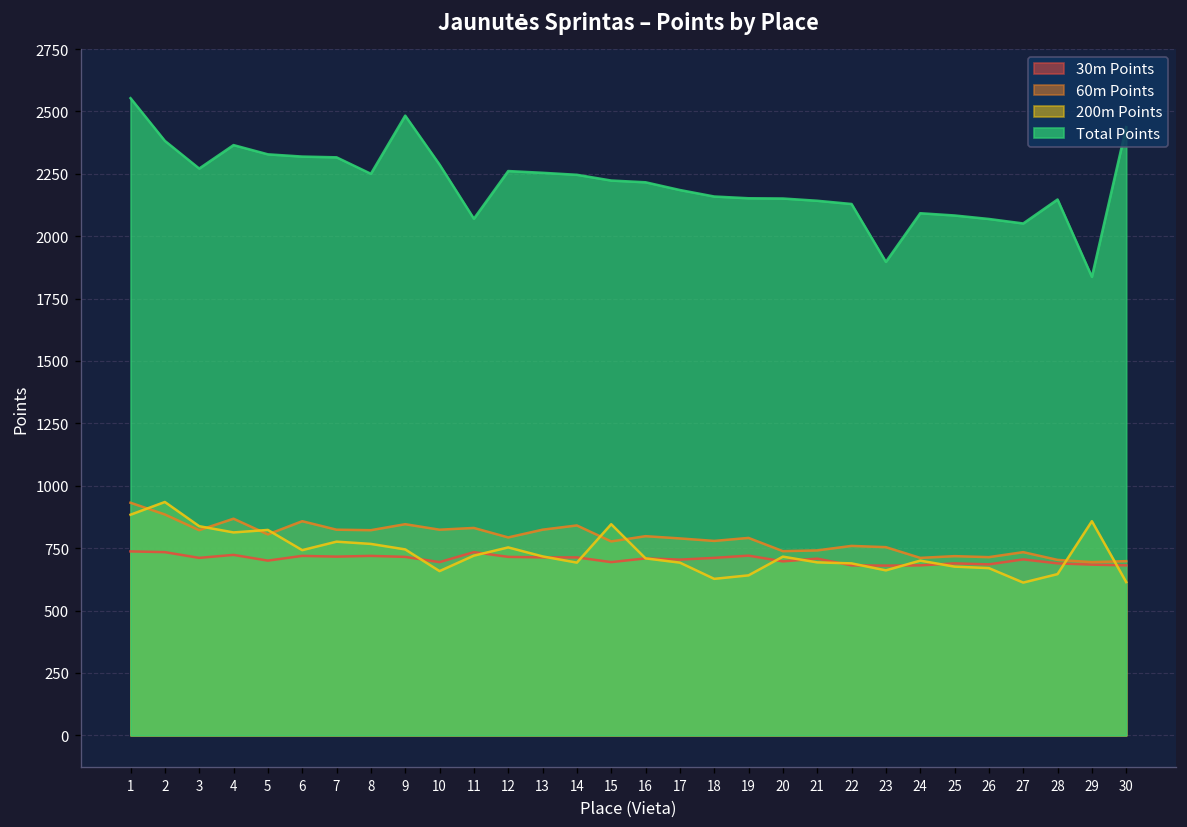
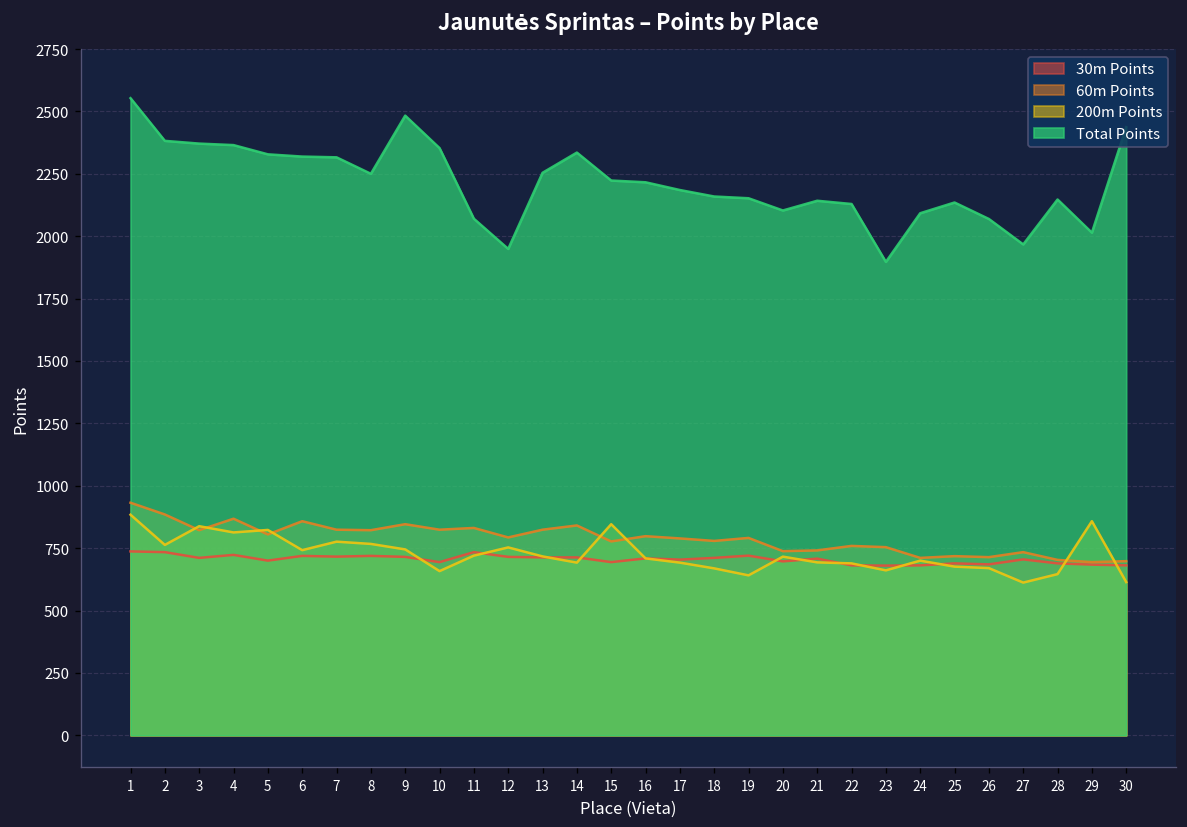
  {
    "200m Points": {
      "1": 880,
-     "2": 940,
+     "2": 760,
      "3": 840,
      "4": 810,
      "5": 820,
      "6": 740,
      "7": 780,
      "8": 770,
      "9": 750,
      "10": 660,
      "11": 720,
      "12": 750,
      "14": 690,
      "15": 850,
-     "18": 630,
+     "18": 670,
      "19": 640,
      "20": 720,
      "21": 690,
      "23": 660,
      "25": 680,
      "26": 670,
      "27": 610,
      "28": 650,
      "29": 860,
      "30": 610
    },
    "Total Points": {
      "1": 2550,
      "2": 2380,
-     "3": 2270,
+     "3": 2370,
      "4": 2370,
      "5": 2330,
      "6": 2320,
      "7": 2320,
      "8": 2250,
      "9": 2480,
-     "10": 2290,
+     "10": 2350,
      "11": 2070,
-     "12": 2260,
+     "12": 1950,
      "13": 2250,
-     "14": 2250,
+     "14": 2340,
      "15": 2220,
      "16": 2220,
      "17": 2190,
      "18": 2160,
      "19": 2150,
-     "20": 2150,
+     "20": 2100,
      "21": 2140,
      "22": 2130,
      "23": 1900,
      "24": 2090,
-     "25": 2080,
+     "25": 2140,
      "26": 2070,
-     "27": 2050,
+     "27": 1970,
      "28": 2150,
-     "29": 1840
+     "29": 2010
    }
  }
